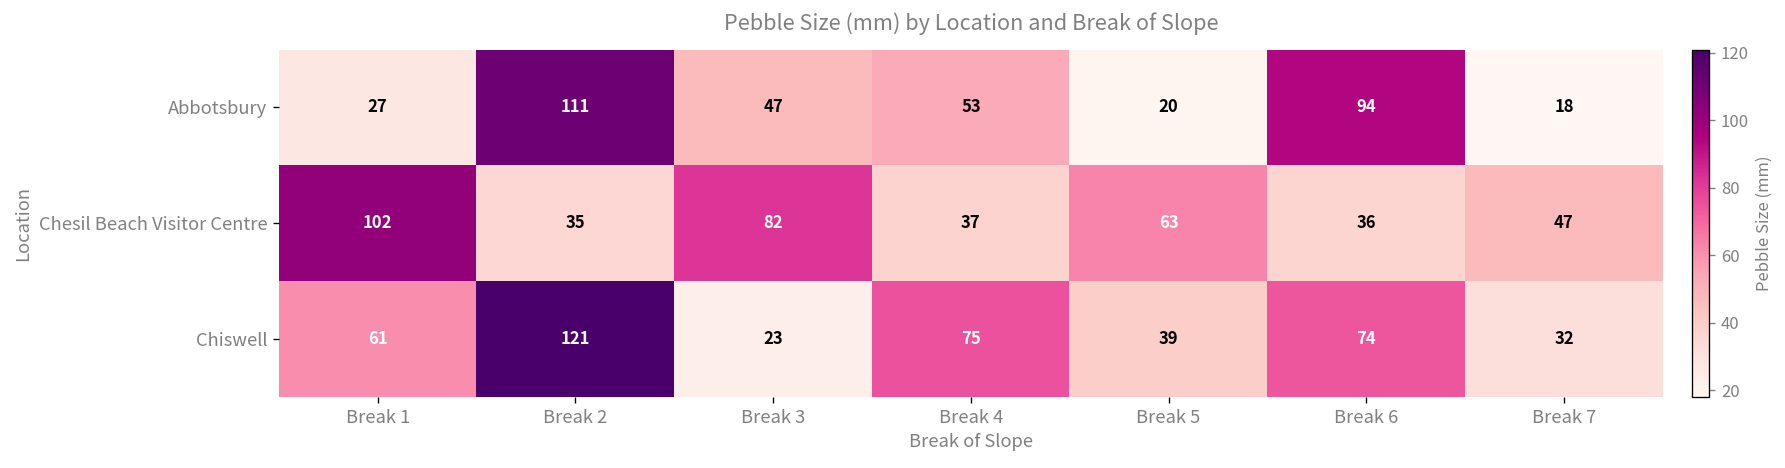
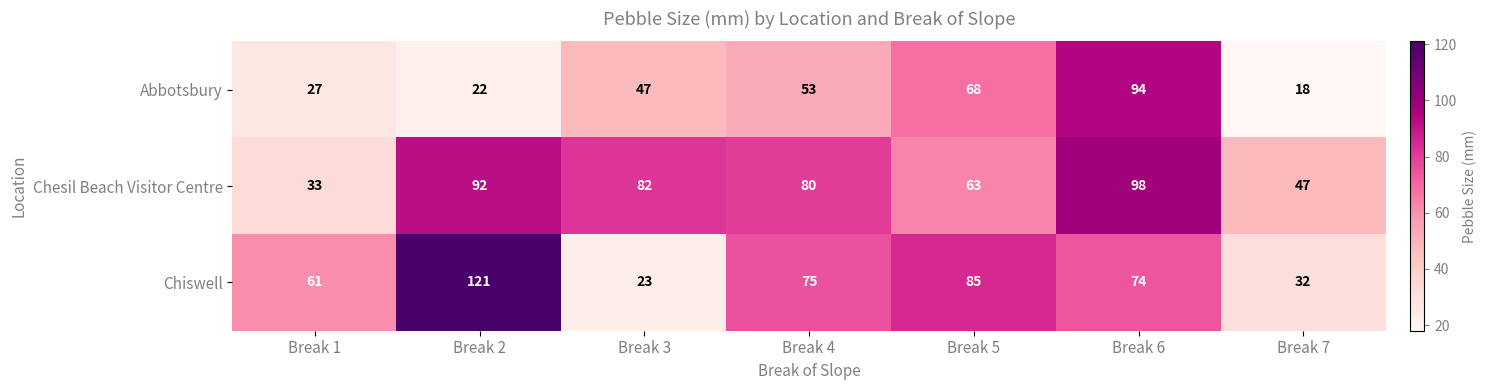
  {
    "Abbotsbury": {
      "Break 1": 27,
-     "Break 2": 111,
+     "Break 2": 22,
      "Break 3": 47,
      "Break 4": 53,
-     "Break 5": 20,
+     "Break 5": 68,
      "Break 6": 94,
      "Break 7": 18
    },
    "Chesil Beach Visitor Centre": {
-     "Break 1": 102,
-     "Break 2": 35,
+     "Break 1": 33,
+     "Break 2": 92,
      "Break 3": 82,
-     "Break 4": 37,
+     "Break 4": 80,
      "Break 5": 63,
-     "Break 6": 36,
+     "Break 6": 98,
      "Break 7": 47
    },
    "Chiswell": {
      "Break 1": 61,
      "Break 2": 121,
      "Break 3": 23,
      "Break 4": 75,
-     "Break 5": 39,
+     "Break 5": 85,
      "Break 6": 74,
      "Break 7": 32
    }
  }
